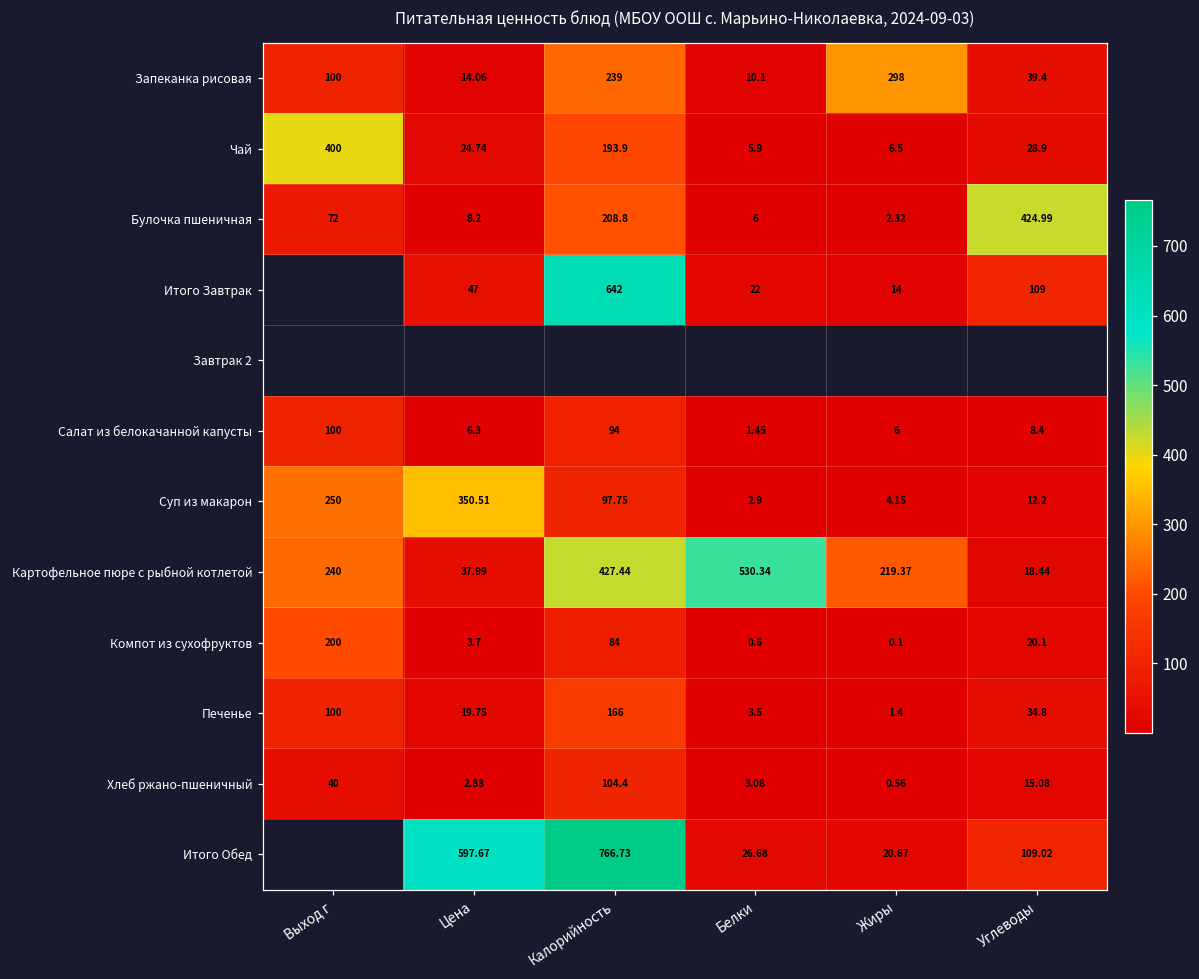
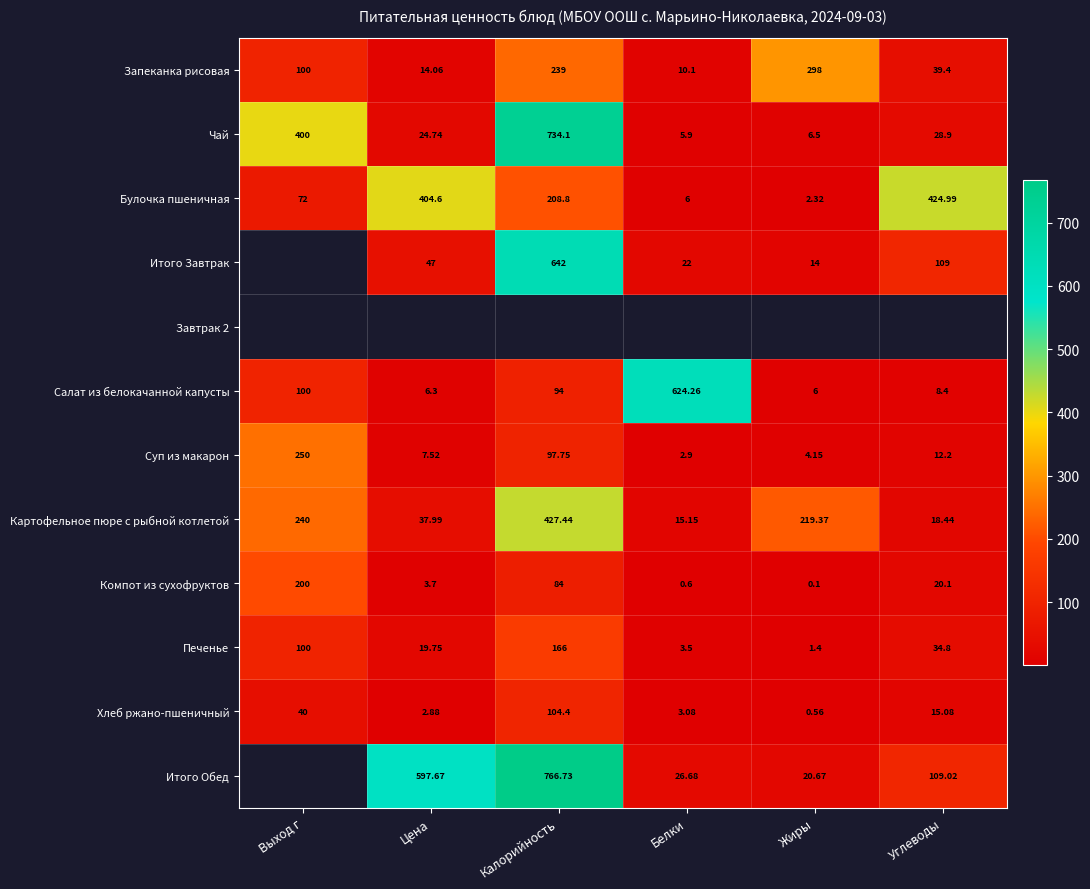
  {
    "Запеканка рисовая": {
      "Выход г": 100,
      "Цена": 14.06,
      "Калорийность": 239,
      "Белки": 10.1,
      "Жиры": 298,
      "Углеводы": 39.4
    },
    "Чай": {
      "Выход г": 400,
      "Цена": 24.74,
-     "Калорийность": 193.9,
+     "Калорийность": 734.1,
      "Белки": 5.9,
      "Жиры": 6.5,
      "Углеводы": 28.9
    },
    "Булочка пшеничная": {
      "Выход г": 72,
-     "Цена": 8.2,
+     "Цена": 404.6,
      "Калорийность": 208.8,
      "Белки": 6,
      "Жиры": 2.32,
      "Углеводы": 424.99
    },
    "Итого Завтрак": {
      "Цена": 47,
      "Калорийность": 642,
      "Белки": 22,
      "Жиры": 14,
      "Углеводы": 109
    },
    "Салат из белокачанной капусты": {
      "Выход г": 100,
      "Цена": 6.3,
      "Калорийность": 94,
-     "Белки": 1.45,
+     "Белки": 624.26,
      "Жиры": 6,
      "Углеводы": 8.4
    },
    "Суп из макарон": {
      "Выход г": 250,
-     "Цена": 350.51,
+     "Цена": 7.52,
      "Калорийность": 97.75,
      "Белки": 2.9,
      "Жиры": 4.15,
      "Углеводы": 12.2
    },
    "Картофельное пюре с рыбной котлетой": {
      "Выход г": 240,
      "Цена": 37.99,
      "Калорийность": 427.44,
-     "Белки": 530.34,
+     "Белки": 15.15,
      "Жиры": 219.37,
      "Углеводы": 18.44
    },
    "Компот из сухофруктов": {
      "Выход г": 200,
      "Цена": 3.7,
      "Калорийность": 84,
      "Белки": 0.6,
      "Жиры": 0.1,
      "Углеводы": 20.1
    },
    "Печенье": {
      "Выход г": 100,
      "Цена": 19.75,
      "Калорийность": 166,
      "Белки": 3.5,
      "Жиры": 1.4,
      "Углеводы": 34.8
    },
    "Хлеб ржано-пшеничный": {
      "Выход г": 40,
      "Цена": 2.88,
      "Калорийность": 104.4,
      "Белки": 3.08,
      "Жиры": 0.56,
      "Углеводы": 15.08
    },
    "Итого Обед": {
      "Цена": 597.67,
      "Калорийность": 766.73,
      "Белки": 26.68,
      "Жиры": 20.67,
      "Углеводы": 109.02
    }
  }
